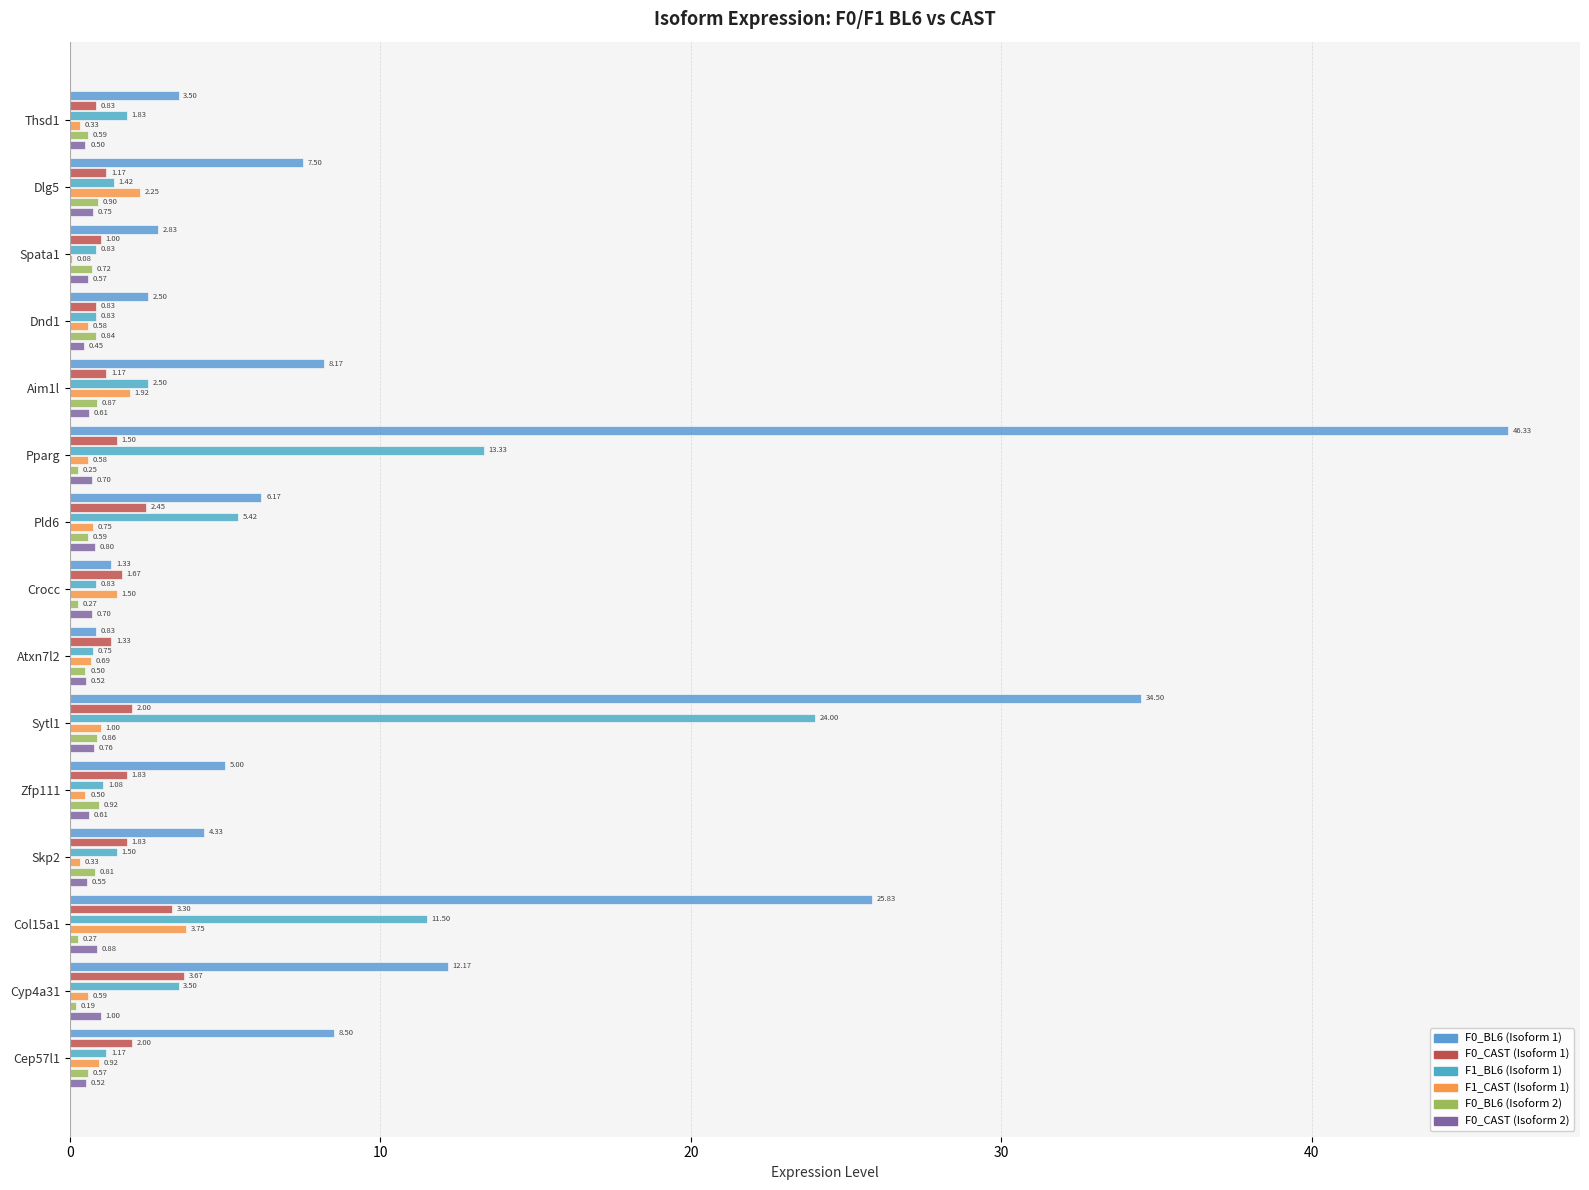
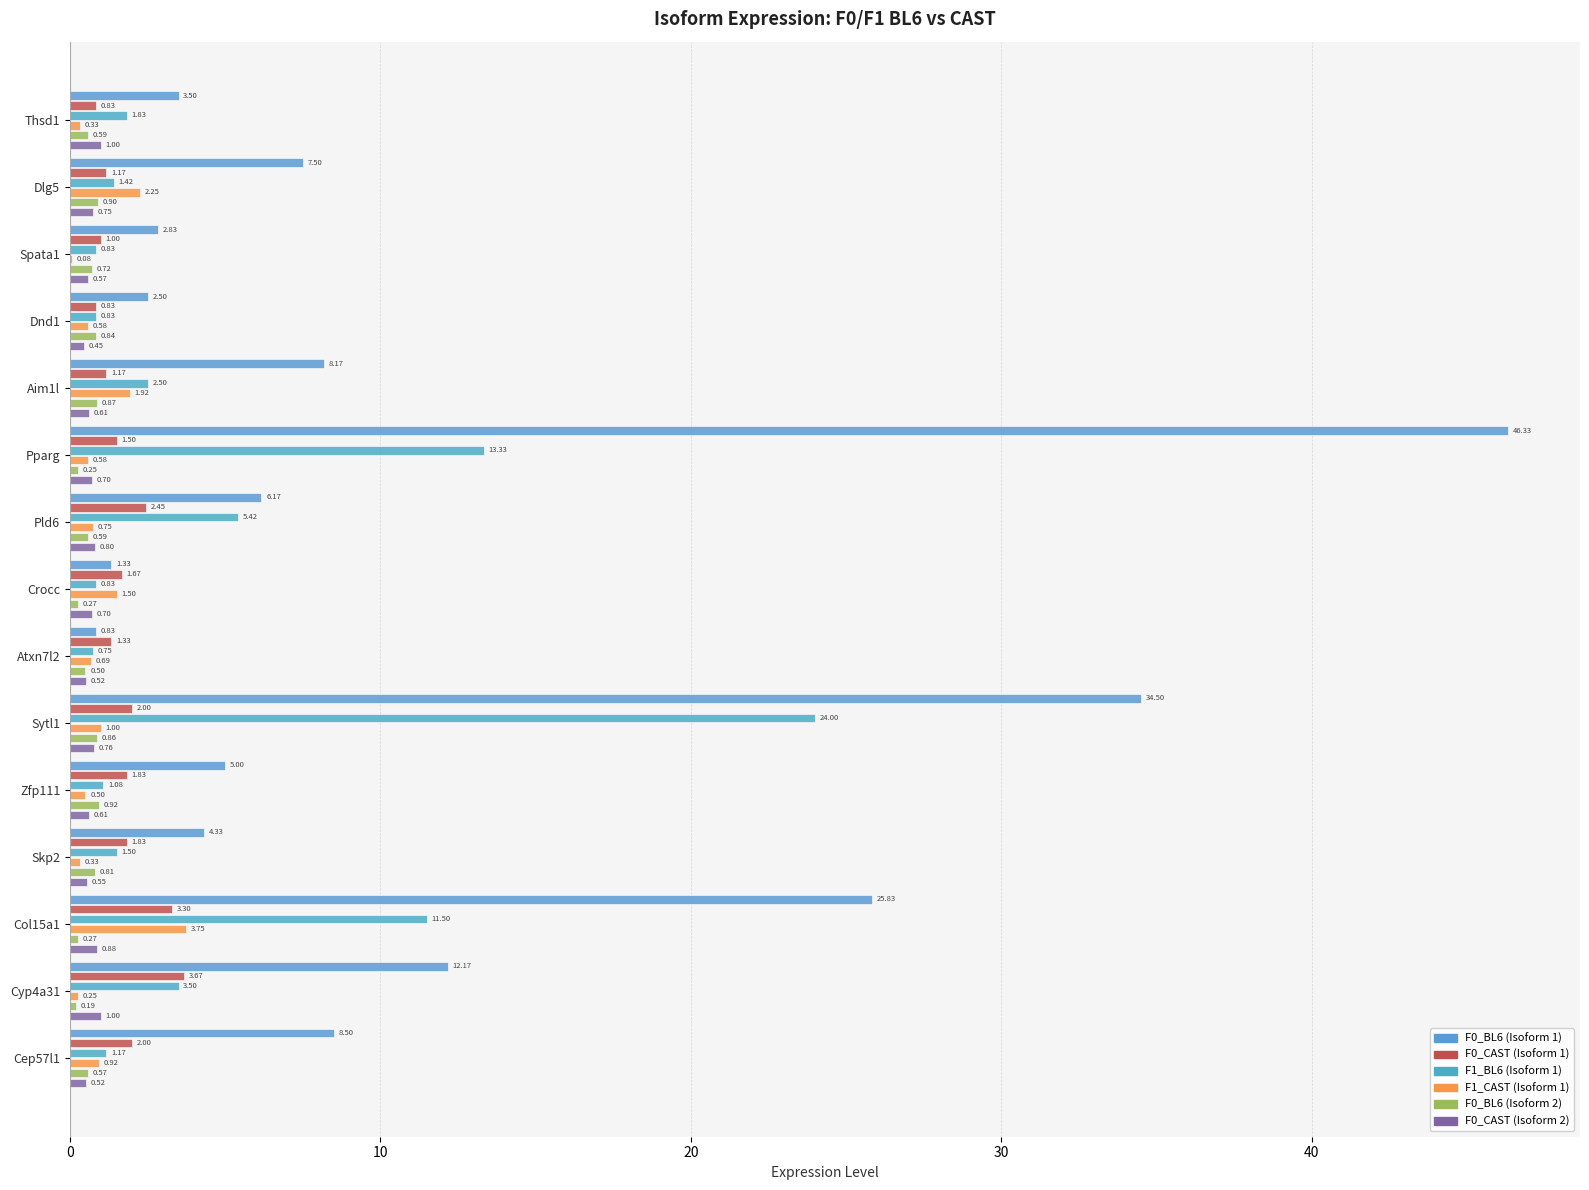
  {
    "F0_CAST (Isoform 1)": {
      "Thsd1": 0.83,
      "Dlg5": 1.17,
      "Spata1": 1.00,
      "Dnd1": 0.83,
      "Aim1l": 1.17,
      "Pparg": 1.50,
      "Pld6": 2.45,
      "Crocc": 1.67,
      "Atxn7l2": 1.33,
      "Sytl1": 2.00,
      "Zfp111": 1.83,
      "Skp2": 1.83,
      "Col15a1": 3.30,
      "Cyp4a31": 3.67,
      "Cep57l1": 2.00
    },
    "F1_CAST (Isoform 1)": {
      "Thsd1": 0.33,
      "Dlg5": 2.25,
      "Spata1": 0.08,
      "Dnd1": 0.58,
      "Aim1l": 1.92,
      "Pparg": 0.58,
      "Pld6": 0.75,
      "Crocc": 1.50,
      "Atxn7l2": 0.69,
      "Sytl1": 1.00,
      "Zfp111": 0.50,
      "Skp2": 0.33,
      "Col15a1": 3.75,
-     "Cyp4a31": 0.59,
+     "Cyp4a31": 0.25,
      "Cep57l1": 0.92
    },
    "F0_BL6 (Isoform 2)": {
      "Thsd1": 0.59,
      "Dlg5": 0.90,
      "Spata1": 0.72,
      "Dnd1": 0.84,
      "Aim1l": 0.87,
      "Pparg": 0.25,
      "Pld6": 0.59,
      "Crocc": 0.27,
      "Atxn7l2": 0.50,
      "Sytl1": 0.86,
      "Zfp111": 0.92,
      "Skp2": 0.81,
      "Col15a1": 0.27,
      "Cyp4a31": 0.19,
      "Cep57l1": 0.57
    },
    "F0_CAST (Isoform 2)": {
-     "Thsd1": 0.50,
+     "Thsd1": 1.00,
      "Dlg5": 0.75,
      "Spata1": 0.57,
      "Dnd1": 0.45,
      "Aim1l": 0.61,
      "Pparg": 0.70,
      "Pld6": 0.80,
      "Crocc": 0.70,
      "Atxn7l2": 0.52,
      "Sytl1": 0.76,
      "Zfp111": 0.61,
      "Skp2": 0.55,
      "Col15a1": 0.88,
      "Cyp4a31": 1.00,
      "Cep57l1": 0.52
    }
  }
